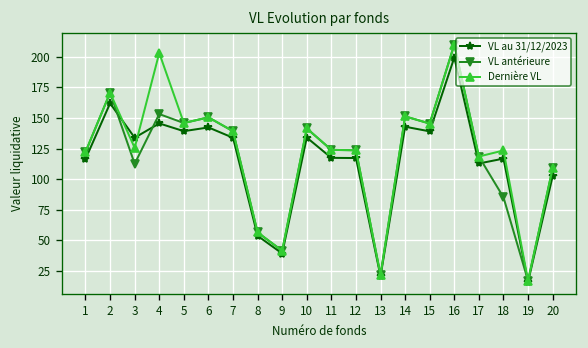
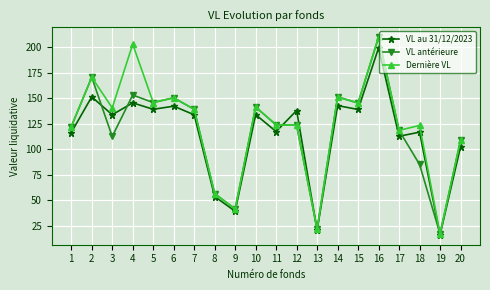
  {
    "VL au 31/12/2023": {
      "1": 116,
-     "2": 162,
+     "2": 151,
      "3": 134,
      "4": 146,
      "5": 139,
      "6": 142,
      "7": 134,
      "8": 54,
      "10": 134,
      "11": 117,
-     "12": 117,
+     "12": 138,
      "14": 143,
      "15": 139,
      "16": 199,
      "17": 113,
      "18": 117,
      "20": 102
    },
    "VL antérieure": {
      "3": 113,
      "4": 153,
      "18": 85
    },
    "Dernière VL": {
-     "3": 126,
+     "3": 141,
      "4": 203,
      "18": 123
    }
  }
